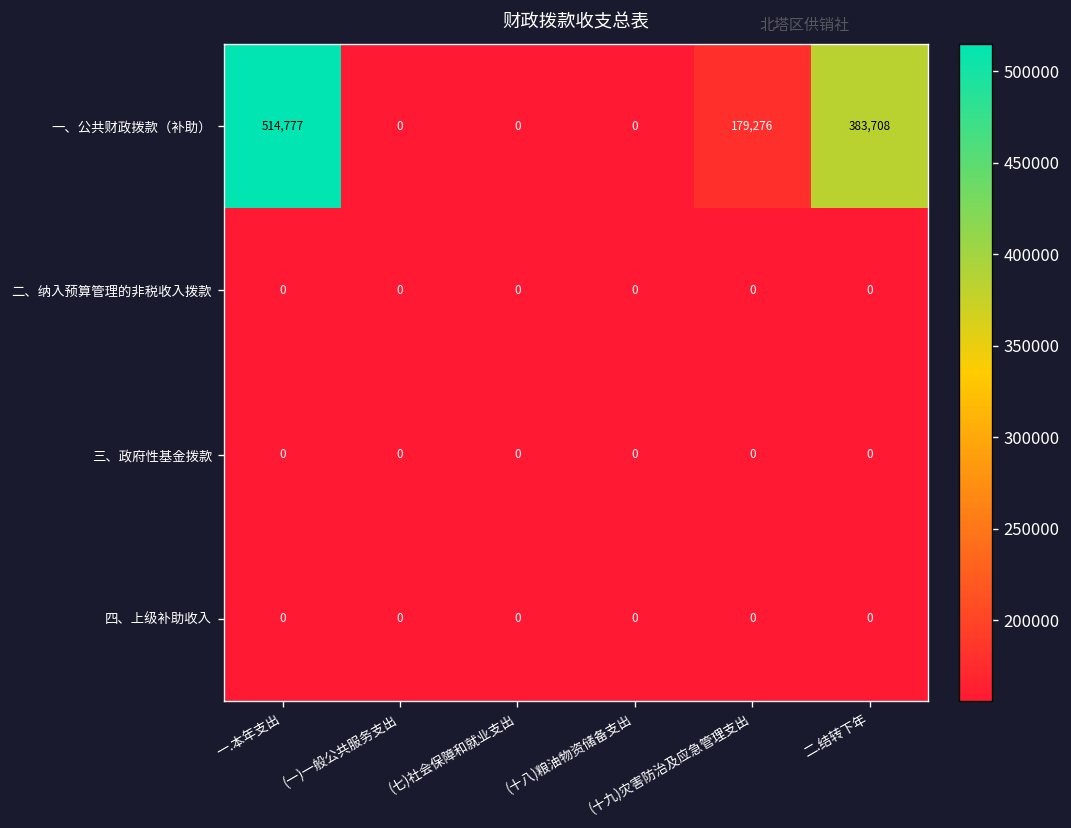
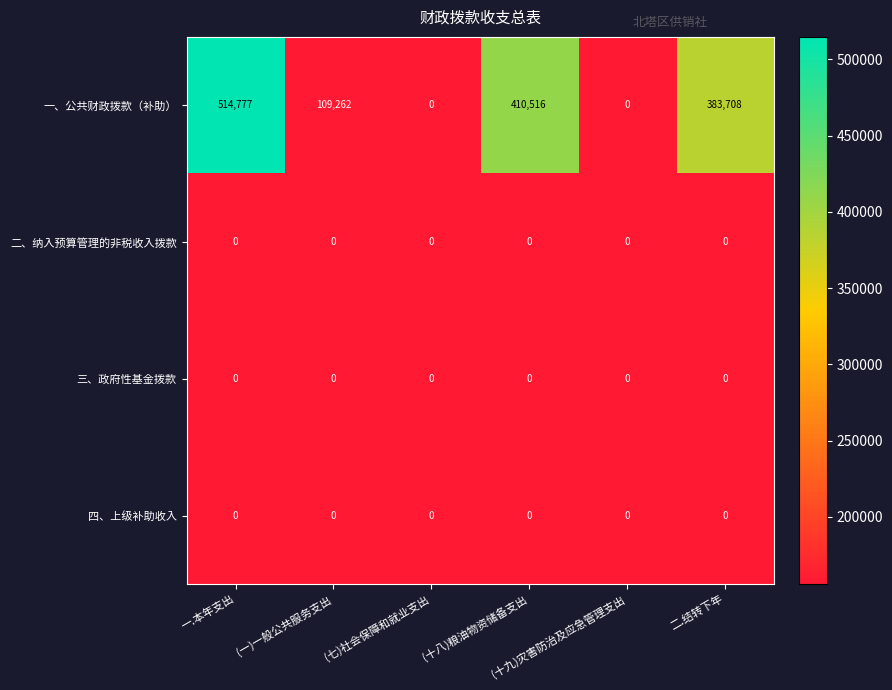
  {
    "一、公共财政拨款（补助）": {
      "一.本年支出": "514,777",
-     "(一)一般公共服务支出": "0",
+     "(一)一般公共服务支出": "109,262",
      "(七)社会保障和就业支出": "0",
-     "(十八)粮油物资储备支出": "0",
-     "(十九)灾害防治及应急管理支出": "179,276",
+     "(十八)粮油物资储备支出": "410,516",
+     "(十九)灾害防治及应急管理支出": "0",
      "二.结转下年": "383,708"
    },
    "二、纳入预算管理的非税收入拨款": {
      "一.本年支出": "0",
      "(一)一般公共服务支出": "0",
      "(七)社会保障和就业支出": "0",
      "(十八)粮油物资储备支出": "0",
      "(十九)灾害防治及应急管理支出": "0",
      "二.结转下年": "0"
    },
    "三、政府性基金拨款": {
      "一.本年支出": "0",
      "(一)一般公共服务支出": "0",
      "(七)社会保障和就业支出": "0",
      "(十八)粮油物资储备支出": "0",
      "(十九)灾害防治及应急管理支出": "0",
      "二.结转下年": "0"
    },
    "四、上级补助收入": {
      "一.本年支出": "0",
      "(一)一般公共服务支出": "0",
      "(七)社会保障和就业支出": "0",
      "(十八)粮油物资储备支出": "0",
      "(十九)灾害防治及应急管理支出": "0",
      "二.结转下年": "0"
    }
  }
